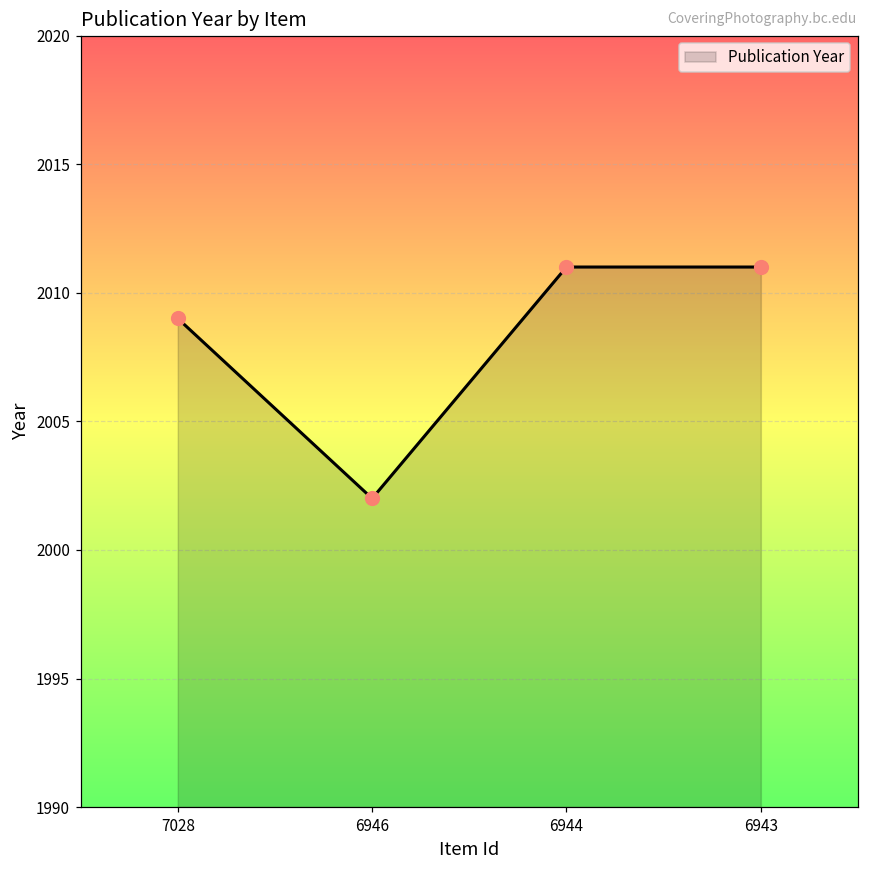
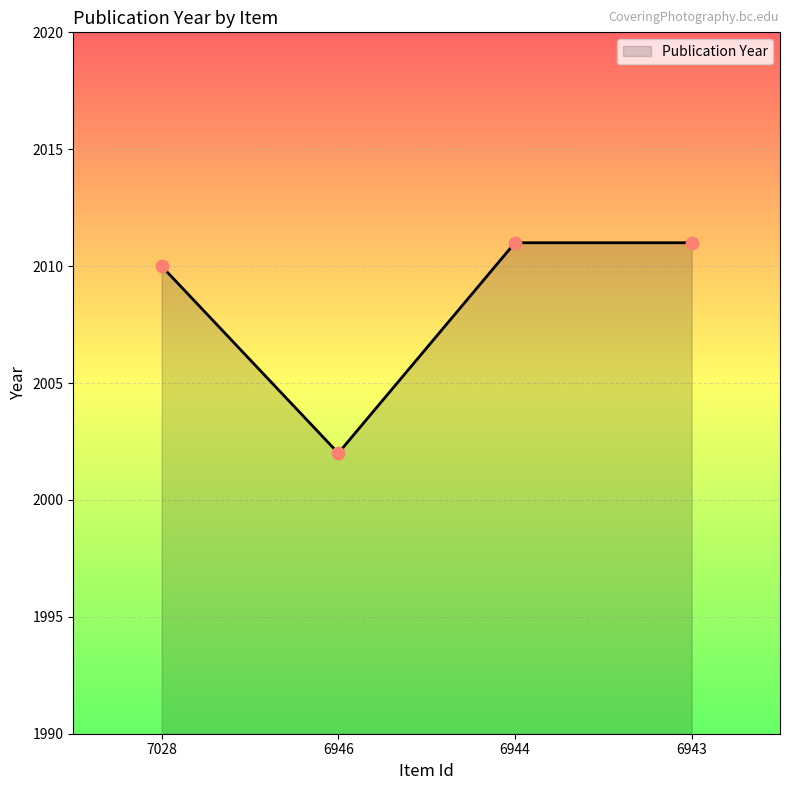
  {
-   "7028": 2009,
+   "7028": 2010,
    "6946": 2002,
    "6944": 2011,
    "6943": 2011
  }
